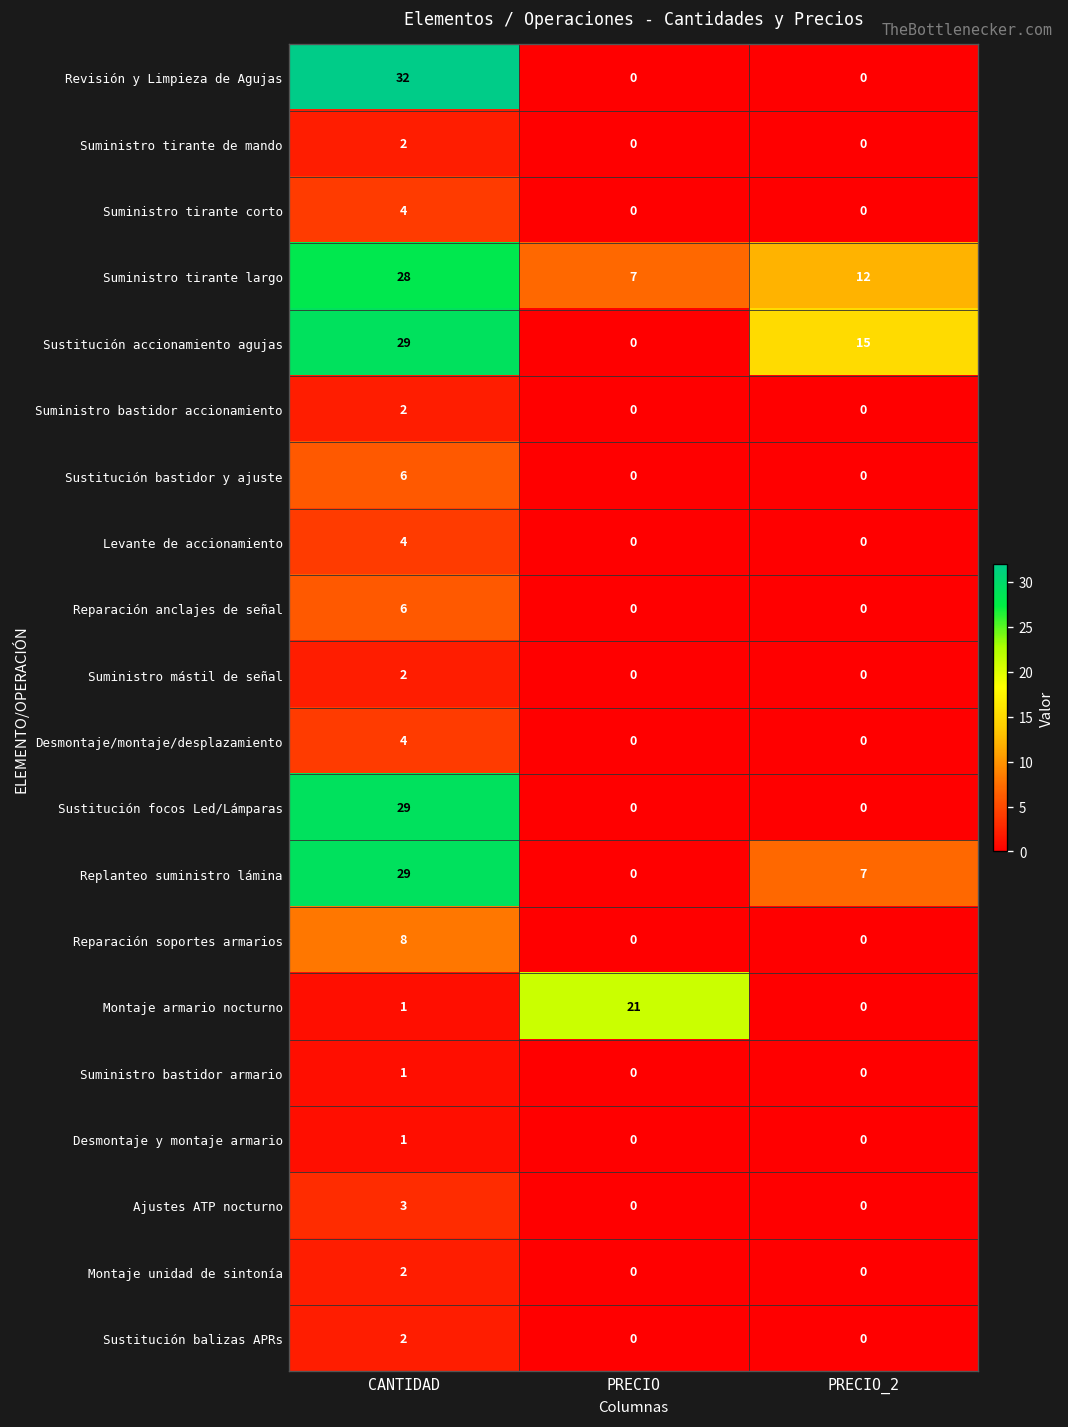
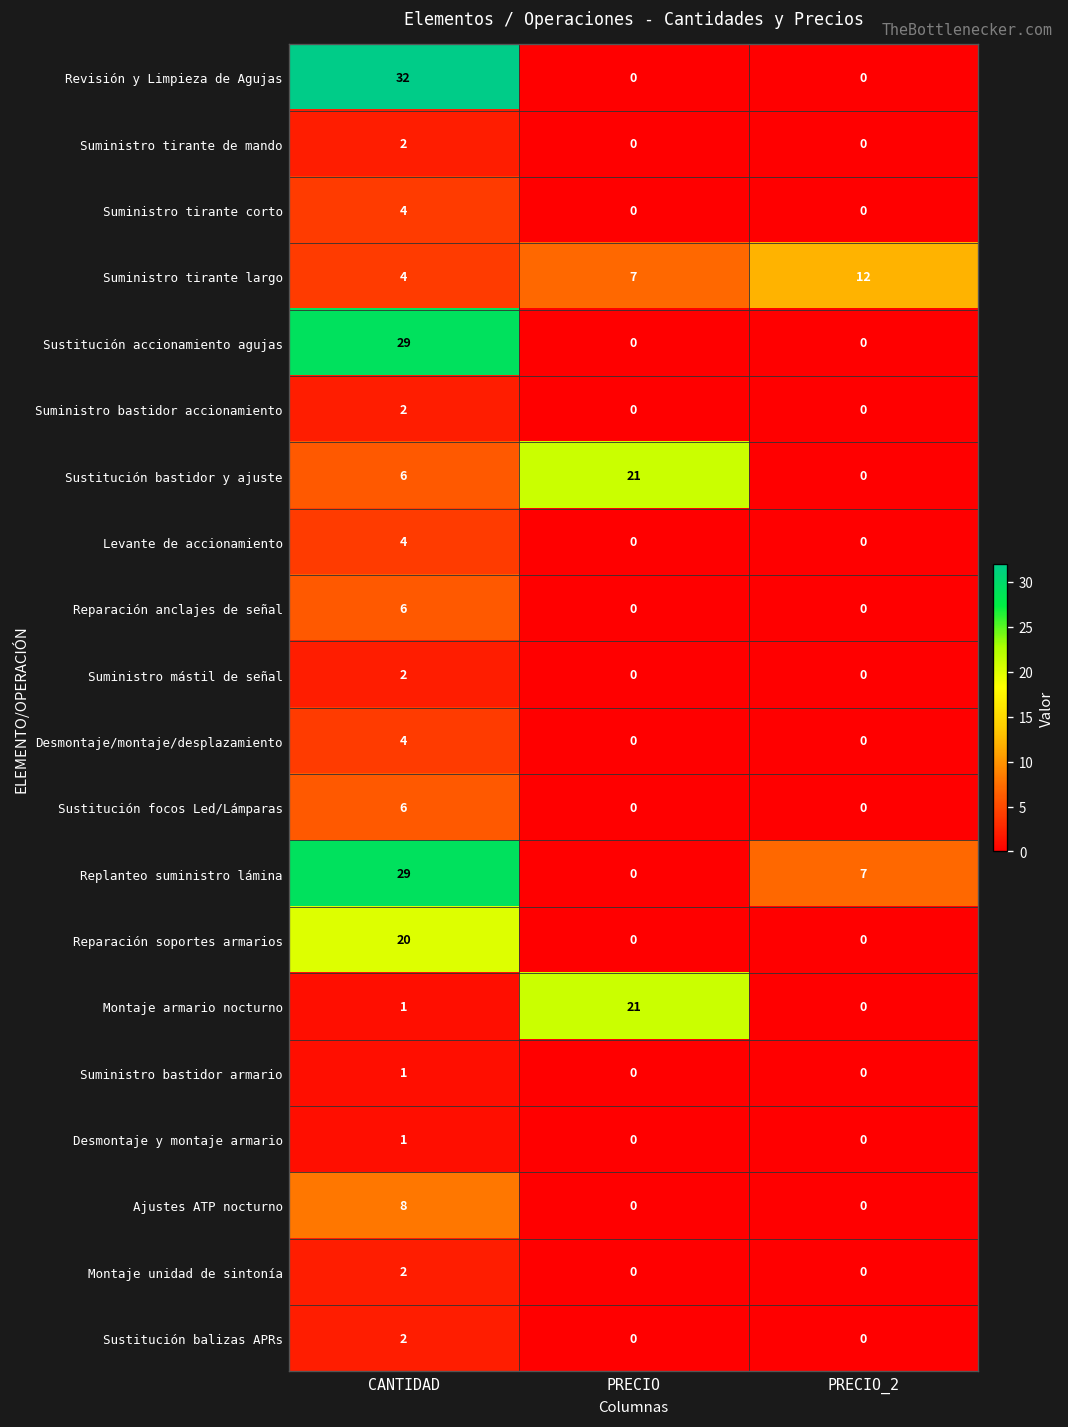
  {
    "Revisión y Limpieza de Agujas": {
      "CANTIDAD": 32,
      "PRECIO": 0,
      "PRECIO_2": 0
    },
    "Suministro tirante de mando": {
      "CANTIDAD": 2,
      "PRECIO": 0,
      "PRECIO_2": 0
    },
    "Suministro tirante corto": {
      "CANTIDAD": 4,
      "PRECIO": 0,
      "PRECIO_2": 0
    },
    "Suministro tirante largo": {
-     "CANTIDAD": 28,
+     "CANTIDAD": 4,
      "PRECIO": 7,
      "PRECIO_2": 12
    },
    "Sustitución accionamiento agujas": {
      "CANTIDAD": 29,
      "PRECIO": 0,
-     "PRECIO_2": 15
+     "PRECIO_2": 0
    },
    "Suministro bastidor accionamiento": {
      "CANTIDAD": 2,
      "PRECIO": 0,
      "PRECIO_2": 0
    },
    "Sustitución bastidor y ajuste": {
      "CANTIDAD": 6,
-     "PRECIO": 0,
+     "PRECIO": 21,
      "PRECIO_2": 0
    },
    "Levante de accionamiento": {
      "CANTIDAD": 4,
      "PRECIO": 0,
      "PRECIO_2": 0
    },
    "Reparación anclajes de señal": {
      "CANTIDAD": 6,
      "PRECIO": 0,
      "PRECIO_2": 0
    },
    "Suministro mástil de señal": {
      "CANTIDAD": 2,
      "PRECIO": 0,
      "PRECIO_2": 0
    },
    "Desmontaje/montaje/desplazamiento": {
      "CANTIDAD": 4,
      "PRECIO": 0,
      "PRECIO_2": 0
    },
    "Sustitución focos Led/Lámparas": {
-     "CANTIDAD": 29,
+     "CANTIDAD": 6,
      "PRECIO": 0,
      "PRECIO_2": 0
    },
    "Replanteo suministro lámina": {
      "CANTIDAD": 29,
      "PRECIO": 0,
      "PRECIO_2": 7
    },
    "Reparación soportes armarios": {
-     "CANTIDAD": 8,
+     "CANTIDAD": 20,
      "PRECIO": 0,
      "PRECIO_2": 0
    },
    "Montaje armario nocturno": {
      "CANTIDAD": 1,
      "PRECIO": 21,
      "PRECIO_2": 0
    },
    "Suministro bastidor armario": {
      "CANTIDAD": 1,
      "PRECIO": 0,
      "PRECIO_2": 0
    },
    "Desmontaje y montaje armario": {
      "CANTIDAD": 1,
      "PRECIO": 0,
      "PRECIO_2": 0
    },
    "Ajustes ATP nocturno": {
-     "CANTIDAD": 3,
+     "CANTIDAD": 8,
      "PRECIO": 0,
      "PRECIO_2": 0
    },
    "Montaje unidad de sintonía": {
      "CANTIDAD": 2,
      "PRECIO": 0,
      "PRECIO_2": 0
    },
    "Sustitución balizas APRs": {
      "CANTIDAD": 2,
      "PRECIO": 0,
      "PRECIO_2": 0
    }
  }
